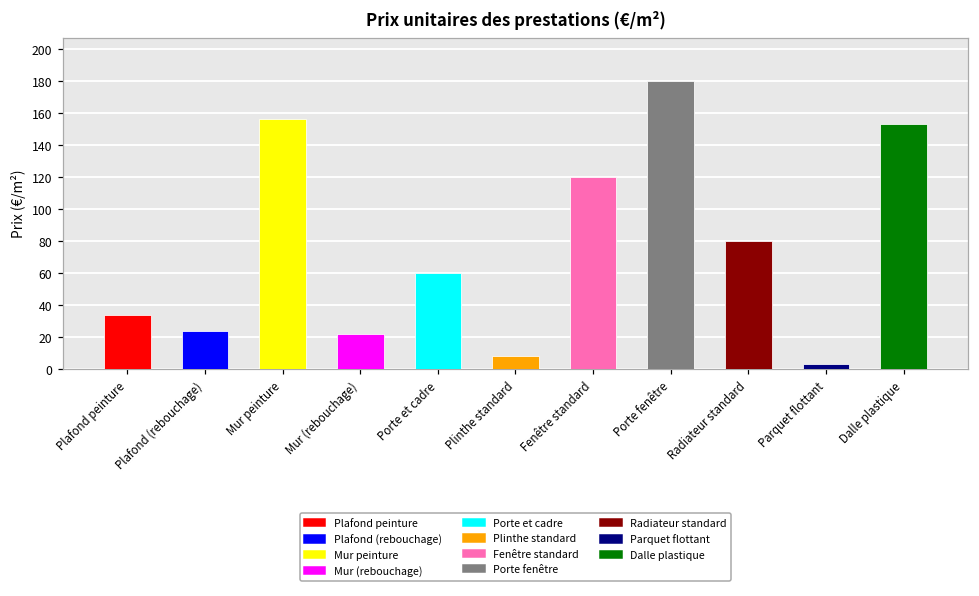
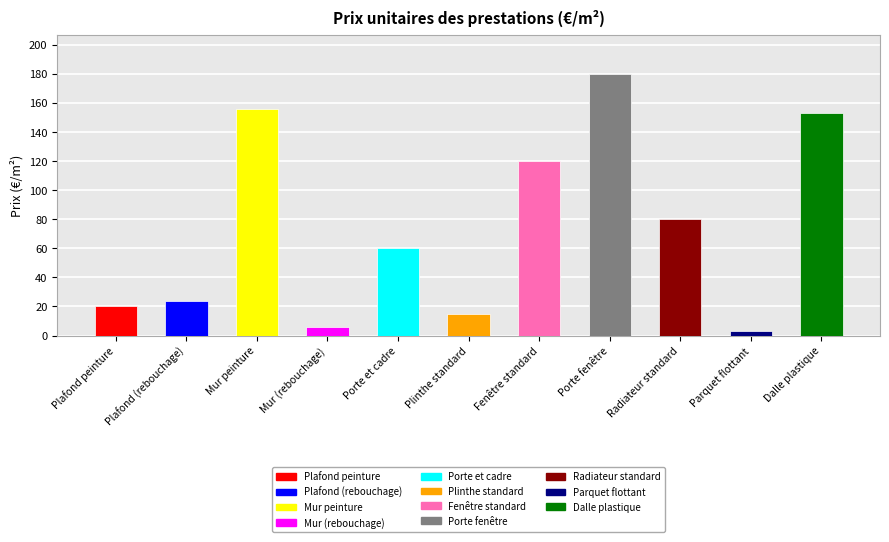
  {
-   "Plafond peinture": 34,
+   "Plafond peinture": 20,
    "Plafond (rebouchage)": 24,
    "Mur peinture": 156,
-   "Mur (rebouchage)": 22,
+   "Mur (rebouchage)": 6,
    "Porte et cadre": 60,
-   "Plinthe standard": 8,
+   "Plinthe standard": 15,
    "Fenêtre standard": 120,
    "Porte fenêtre": 180,
    "Radiateur standard": 80,
    "Parquet flottant": 3,
    "Dalle plastique": 153
  }
